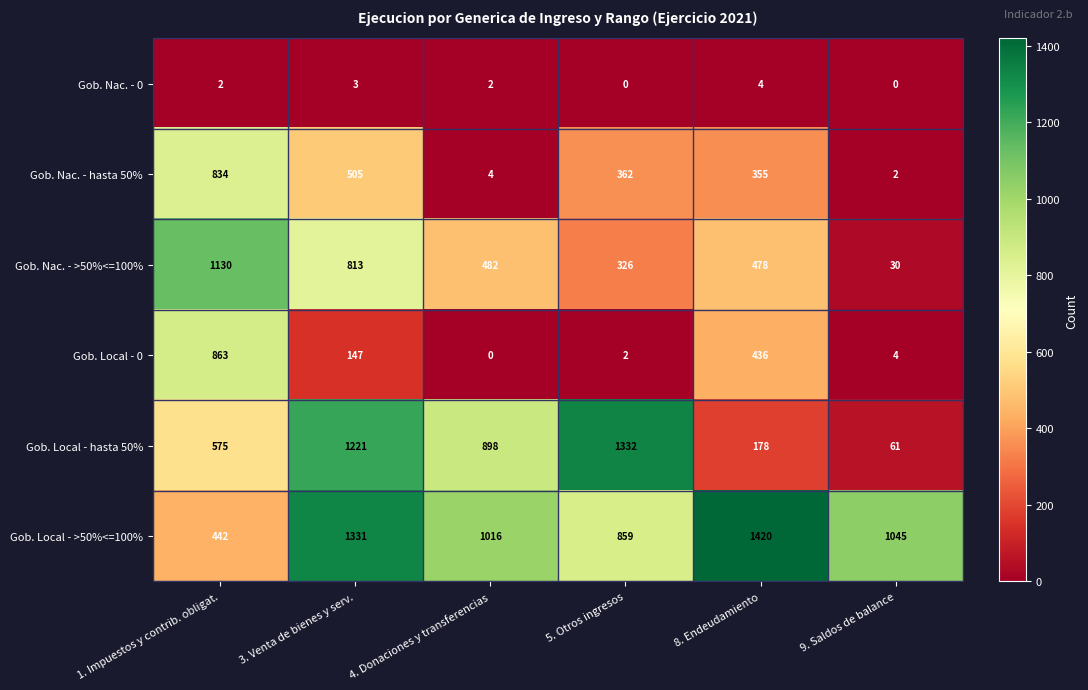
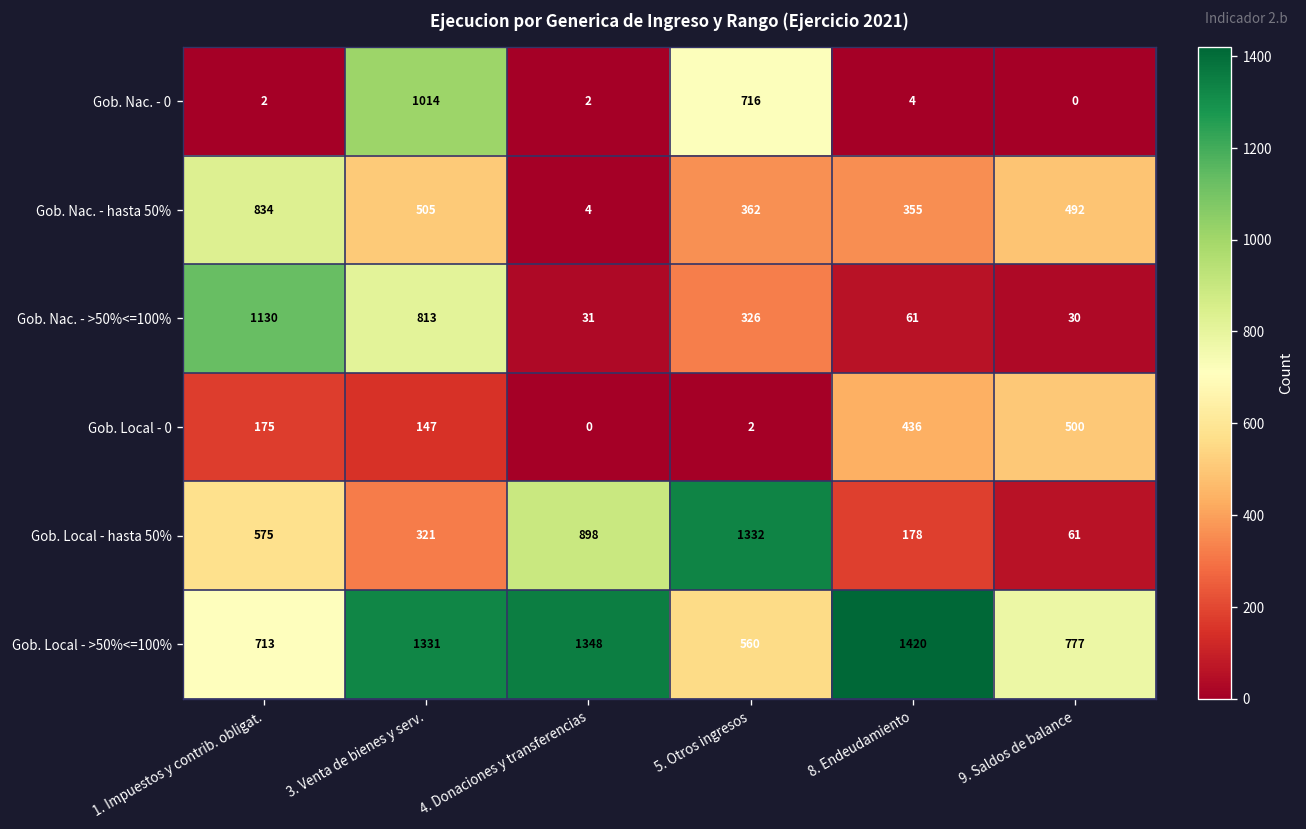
  {
    "Gob. Nac. - 0": {
      "1. Impuestos y contrib. obligat.": 2,
-     "3. Venta de bienes y serv.": 3,
+     "3. Venta de bienes y serv.": 1014,
      "4. Donaciones y transferencias": 2,
-     "5. Otros ingresos": 0,
+     "5. Otros ingresos": 716,
      "8. Endeudamiento": 4,
      "9. Saldos de balance": 0
    },
    "Gob. Nac. - hasta 50%": {
      "1. Impuestos y contrib. obligat.": 834,
      "3. Venta de bienes y serv.": 505,
      "4. Donaciones y transferencias": 4,
      "5. Otros ingresos": 362,
      "8. Endeudamiento": 355,
-     "9. Saldos de balance": 2
+     "9. Saldos de balance": 492
    },
    "Gob. Nac. - >50%<=100%": {
      "1. Impuestos y contrib. obligat.": 1130,
      "3. Venta de bienes y serv.": 813,
-     "4. Donaciones y transferencias": 482,
+     "4. Donaciones y transferencias": 31,
      "5. Otros ingresos": 326,
-     "8. Endeudamiento": 478,
+     "8. Endeudamiento": 61,
      "9. Saldos de balance": 30
    },
    "Gob. Local - 0": {
-     "1. Impuestos y contrib. obligat.": 863,
+     "1. Impuestos y contrib. obligat.": 175,
      "3. Venta de bienes y serv.": 147,
      "4. Donaciones y transferencias": 0,
      "5. Otros ingresos": 2,
      "8. Endeudamiento": 436,
-     "9. Saldos de balance": 4
+     "9. Saldos de balance": 500
    },
    "Gob. Local - hasta 50%": {
      "1. Impuestos y contrib. obligat.": 575,
-     "3. Venta de bienes y serv.": 1221,
+     "3. Venta de bienes y serv.": 321,
      "4. Donaciones y transferencias": 898,
      "5. Otros ingresos": 1332,
      "8. Endeudamiento": 178,
      "9. Saldos de balance": 61
    },
    "Gob. Local - >50%<=100%": {
-     "1. Impuestos y contrib. obligat.": 442,
+     "1. Impuestos y contrib. obligat.": 713,
      "3. Venta de bienes y serv.": 1331,
-     "4. Donaciones y transferencias": 1016,
-     "5. Otros ingresos": 859,
+     "4. Donaciones y transferencias": 1348,
+     "5. Otros ingresos": 560,
      "8. Endeudamiento": 1420,
-     "9. Saldos de balance": 1045
+     "9. Saldos de balance": 777
    }
  }
